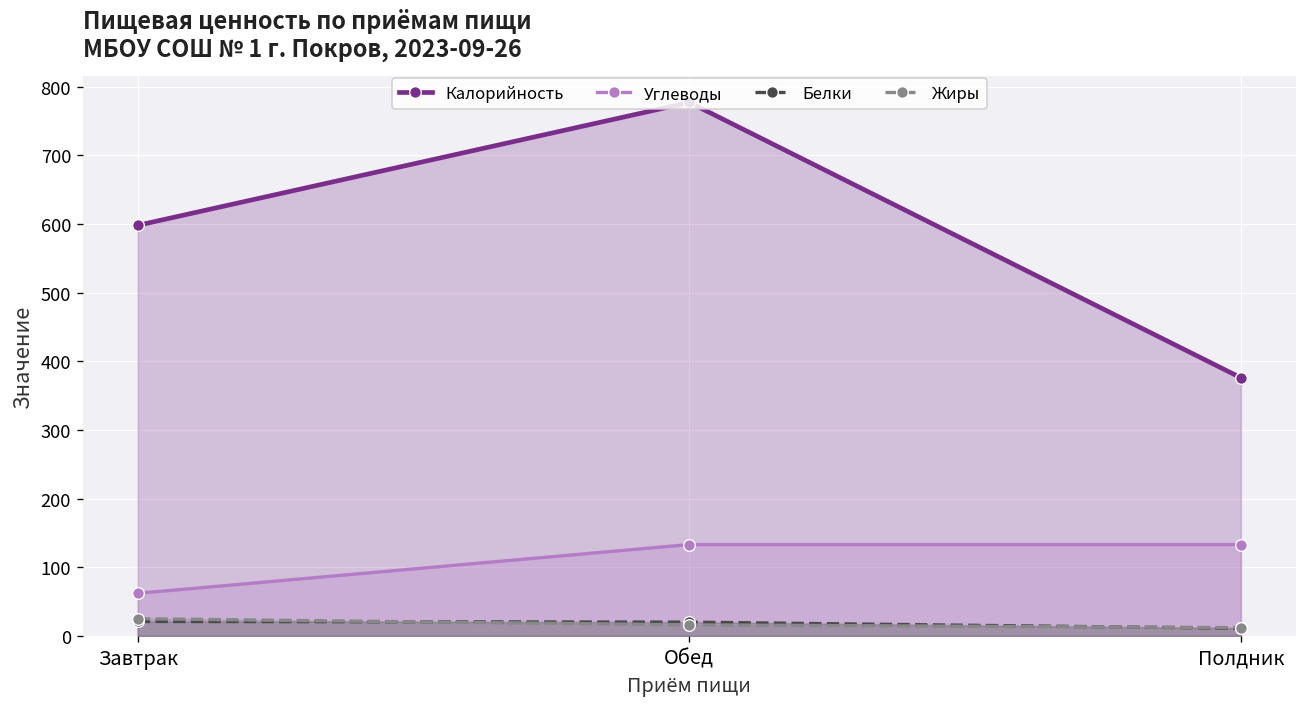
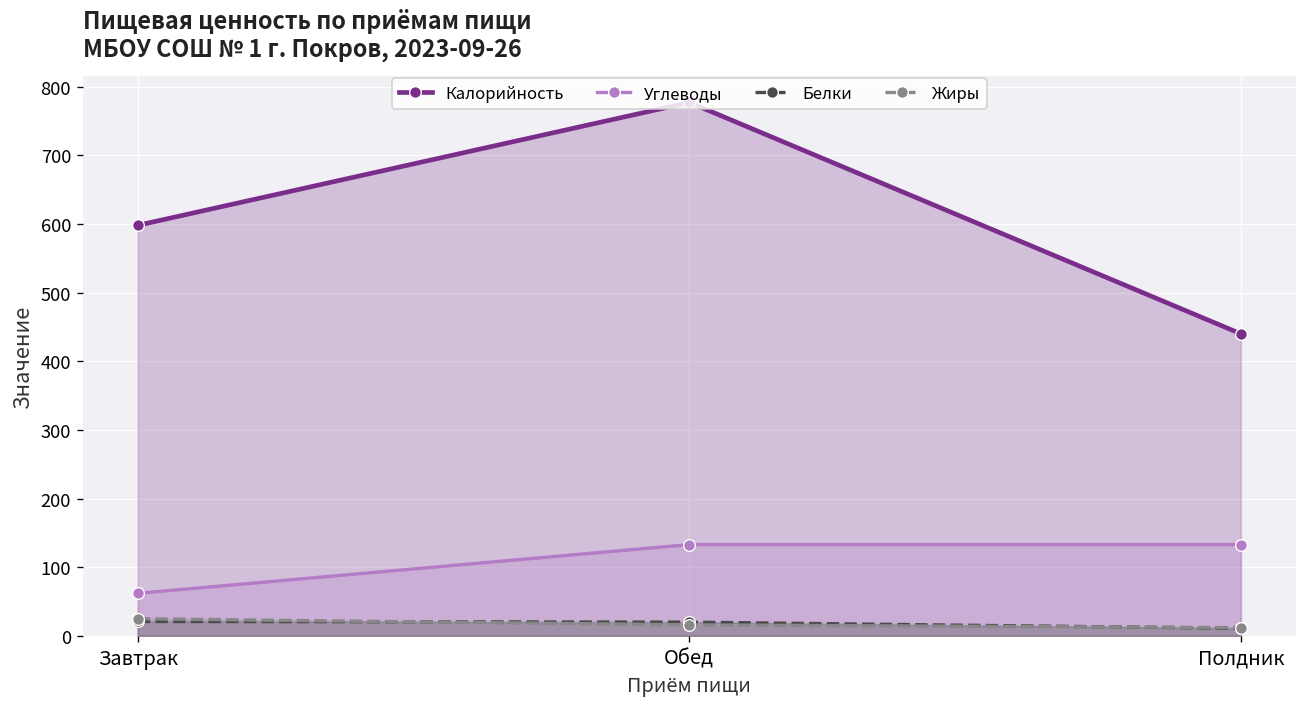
  {
    "Калорийность": {
      "Завтрак": 600,
-     "Полдник": 380
+     "Полдник": 440
    },
    "Углеводы": {
      "Завтрак": 60,
      "Обед": 130,
      "Полдник": 130
    }
  }
